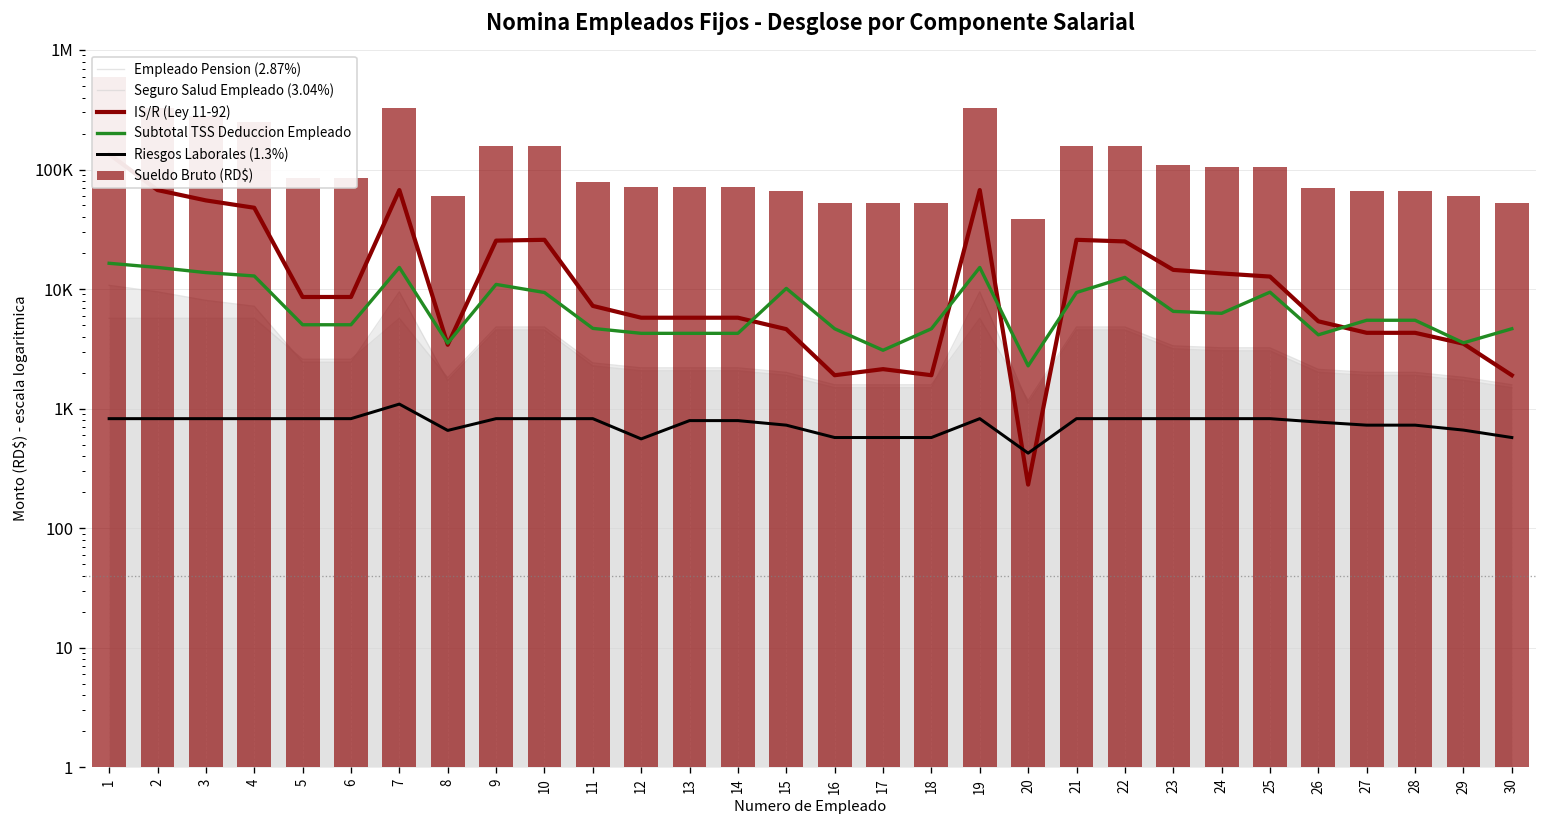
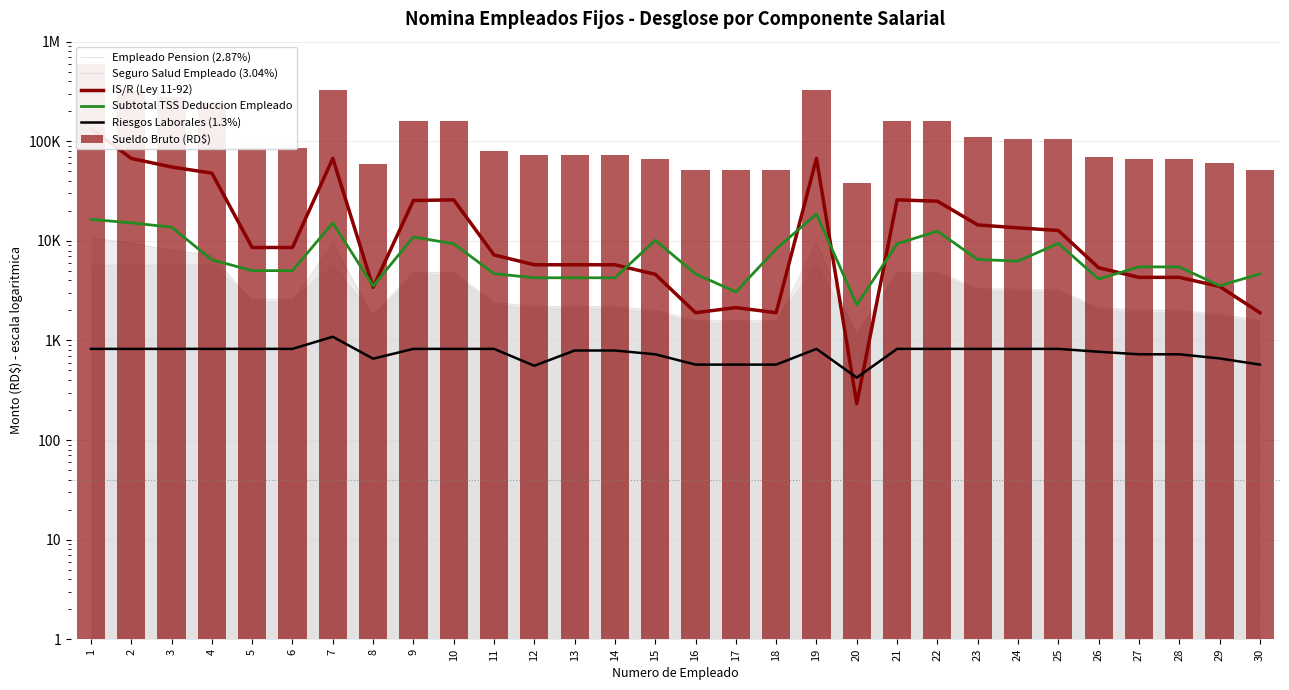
  {
    "Subtotal TSS Deduccion Empleado": {
      "1": 16000,
      "2": 15000,
      "3": 14000,
-     "4": 13000,
+     "4": 6000,
      "5": 5000,
      "6": 5000,
      "7": 15000,
      "9": 11000,
      "10": 9000,
      "11": 5000,
      "12": 4300,
      "13": 4300,
      "14": 4300,
      "15": 10000,
      "16": 5000,
      "17": 3100,
-     "18": 5000,
-     "19": 15000,
+     "18": 8000,
+     "19": 19000,
      "20": 2300,
      "21": 9000,
      "22": 13000,
      "23": 7000,
      "24": 6000,
      "25": 9000,
      "26": 4100,
      "27": 5000,
      "28": 5000,
      "30": 5000
    },
    "Riesgos Laborales (1.3%)": {
      "1": 800,
      "2": 800,
      "3": 800,
      "4": 800,
      "5": 800,
      "6": 800,
      "7": 1100,
      "8": 700,
      "9": 800,
      "10": 800,
      "11": 800,
      "12": 600,
      "13": 800,
      "14": 800,
      "15": 700,
      "16": 600,
      "17": 600,
      "18": 600,
      "19": 800,
      "20": 420,
      "21": 800,
      "22": 800,
      "23": 800,
      "24": 800,
      "25": 800,
      "26": 800,
      "27": 700,
      "28": 700,
      "29": 700,
      "30": 600
    }
  }
